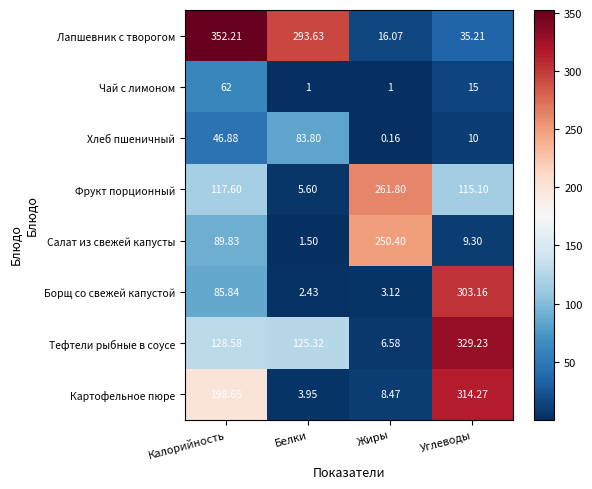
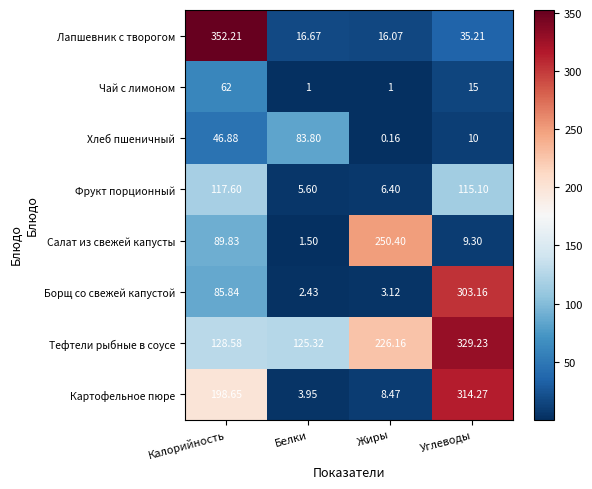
  {
    "Лапшевник с творогом": {
      "Калорийность": 352.21,
-     "Белки": 293.63,
+     "Белки": 16.67,
      "Жиры": 16.07,
      "Углеводы": 35.21
    },
    "Чай с лимоном": {
      "Калорийность": 62,
      "Белки": 1,
      "Жиры": 1,
      "Углеводы": 15
    },
    "Хлеб пшеничный": {
      "Калорийность": 46.88,
      "Белки": 83.80,
      "Жиры": 0.16,
      "Углеводы": 10
    },
    "Фрукт порционный": {
      "Калорийность": 117.60,
      "Белки": 5.60,
-     "Жиры": 261.80,
+     "Жиры": 6.40,
      "Углеводы": 115.10
    },
    "Салат из свежей капусты": {
      "Калорийность": 89.83,
      "Белки": 1.50,
      "Жиры": 250.40,
      "Углеводы": 9.30
    },
    "Борщ со свежей капустой": {
      "Калорийность": 85.84,
      "Белки": 2.43,
      "Жиры": 3.12,
      "Углеводы": 303.16
    },
    "Тефтели рыбные в соусе": {
      "Калорийность": 128.58,
      "Белки": 125.32,
-     "Жиры": 6.58,
+     "Жиры": 226.16,
      "Углеводы": 329.23
    },
    "Картофельное пюре": {
      "Белки": 3.95,
      "Жиры": 8.47,
      "Углеводы": 314.27
    }
  }
